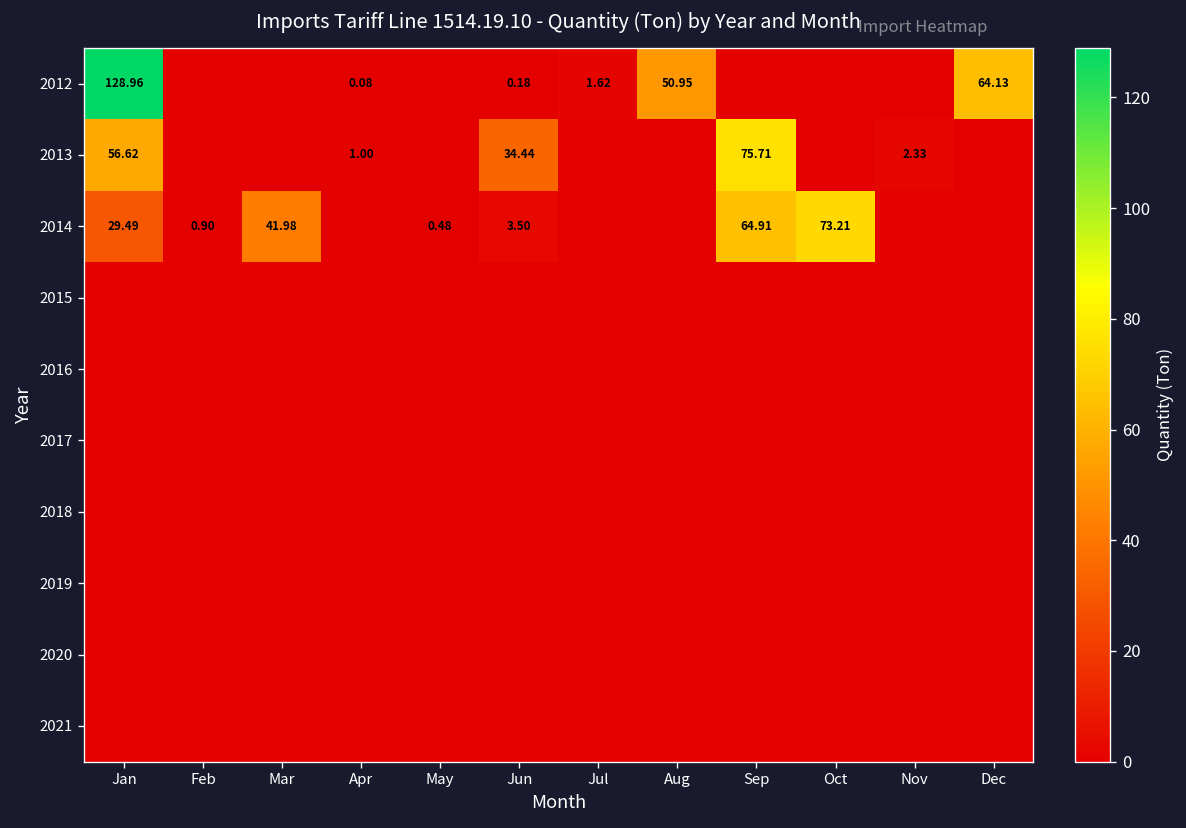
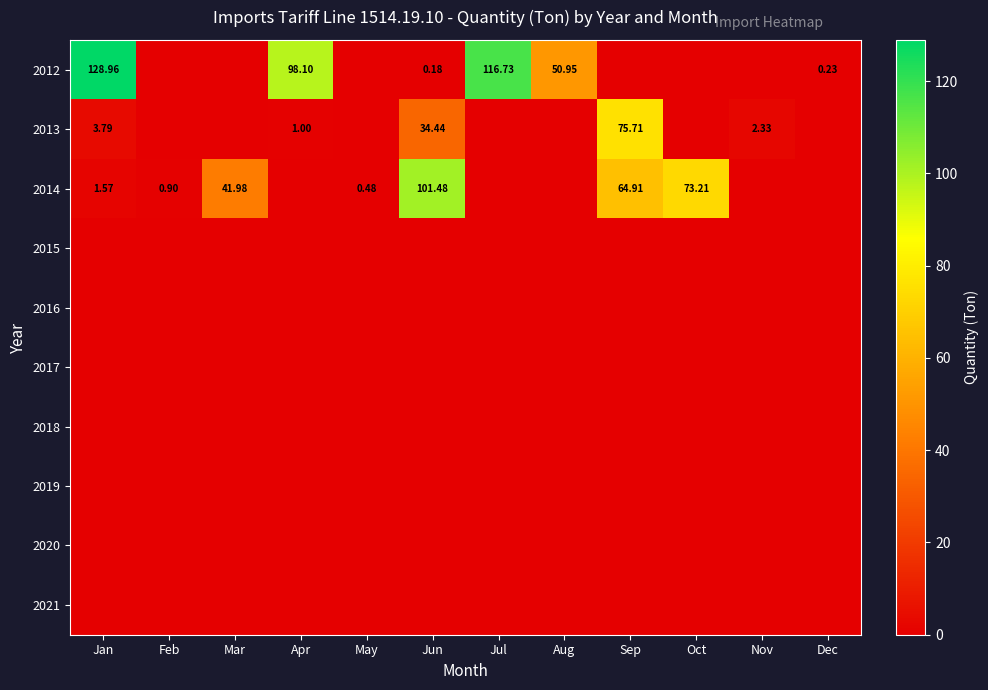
  {
    "2012": {
      "Jan": 128.96,
-     "Apr": 0.08,
+     "Apr": 98.10,
      "Jun": 0.18,
-     "Jul": 1.62,
+     "Jul": 116.73,
      "Aug": 50.95,
-     "Dec": 64.13
+     "Dec": 0.23
    },
    "2013": {
-     "Jan": 56.62,
+     "Jan": 3.79,
      "Apr": 1.00,
      "Jun": 34.44,
      "Sep": 75.71,
      "Nov": 2.33
    },
    "2014": {
-     "Jan": 29.49,
+     "Jan": 1.57,
      "Feb": 0.90,
      "Mar": 41.98,
      "May": 0.48,
-     "Jun": 3.50,
+     "Jun": 101.48,
      "Sep": 64.91,
      "Oct": 73.21
    }
  }
